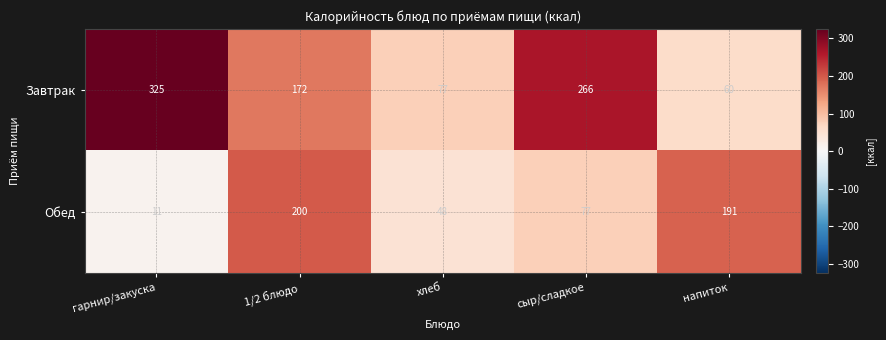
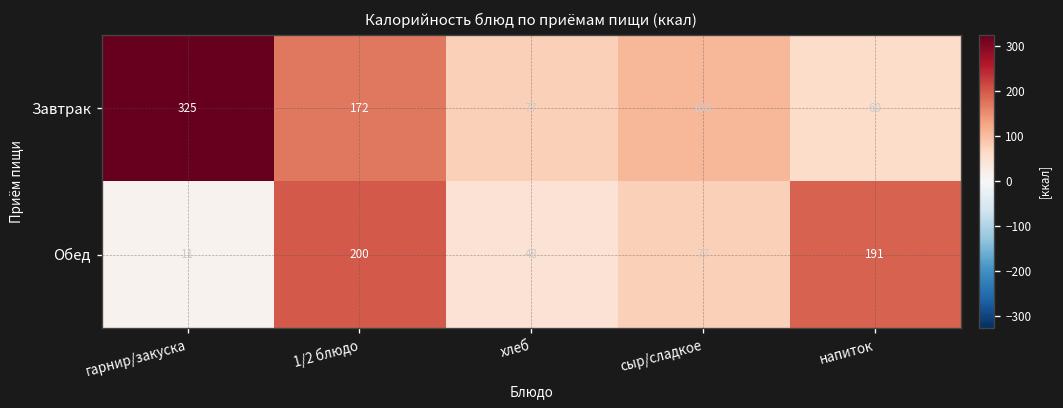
  {
    "Завтрак": {
      "гарнир/закуска": 325,
      "1/2 блюдо": 172,
-     "сыр/сладкое": 266
+     "сыр/сладкое": 108
    },
    "Обед": {
      "1/2 блюдо": 200,
      "напиток": 191
    }
  }
